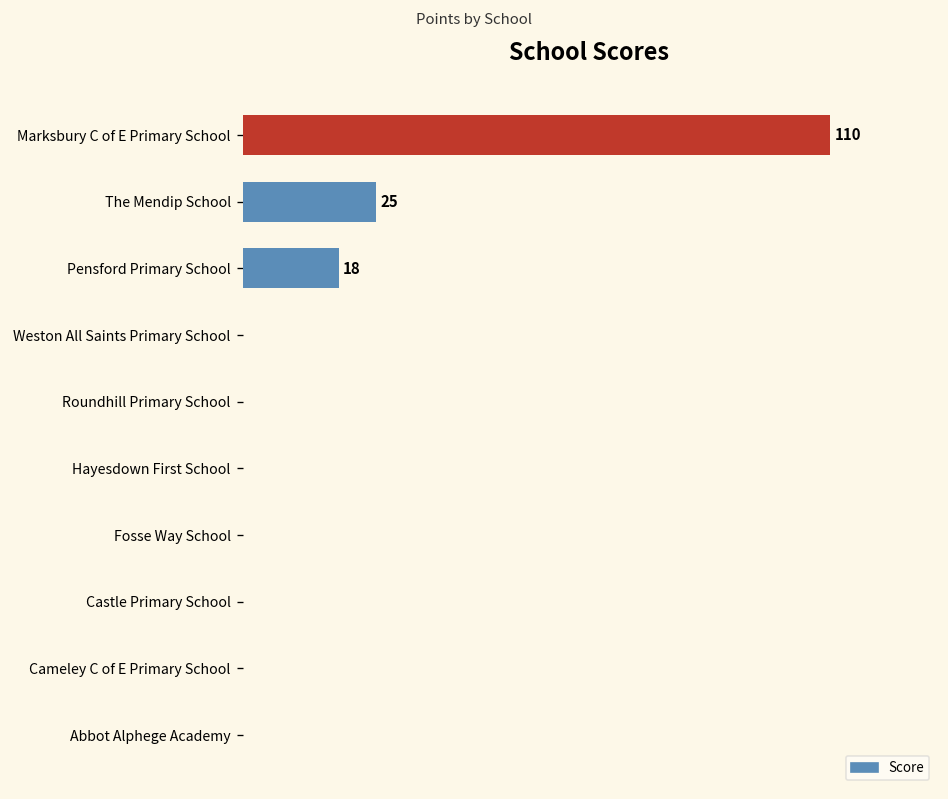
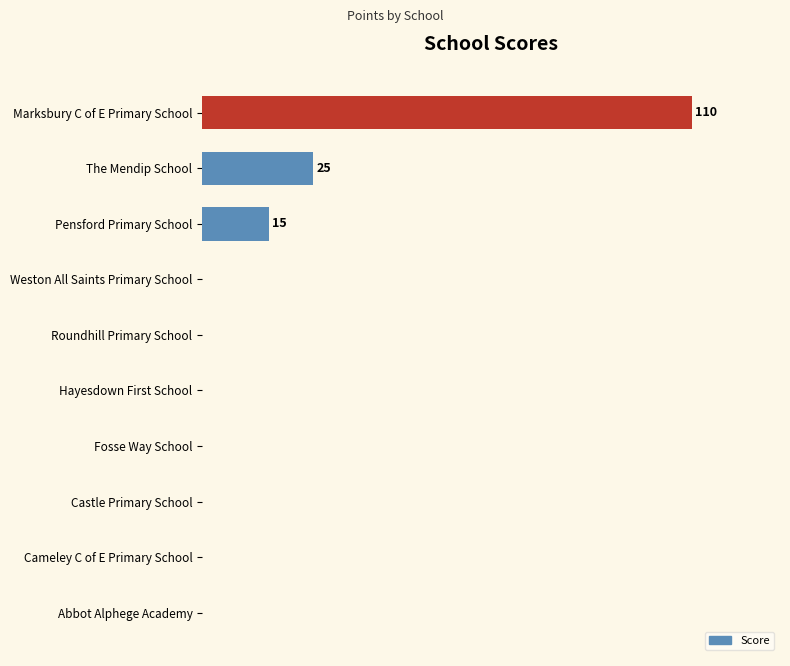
  {
    "Marksbury C of E Primary School": 110,
    "The Mendip School": 25,
-   "Pensford Primary School": 18
+   "Pensford Primary School": 15
  }
